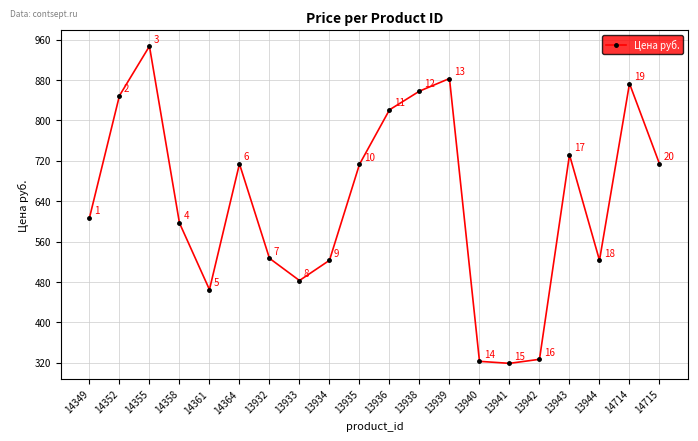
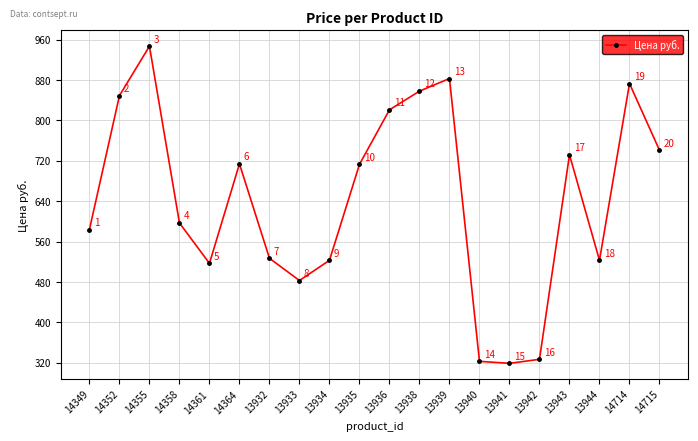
  {
-   "14349": 610,
-   "14361": 470,
-   "14715": 710
+   "14349": 580,
+   "14361": 520,
+   "14715": 740
  }
